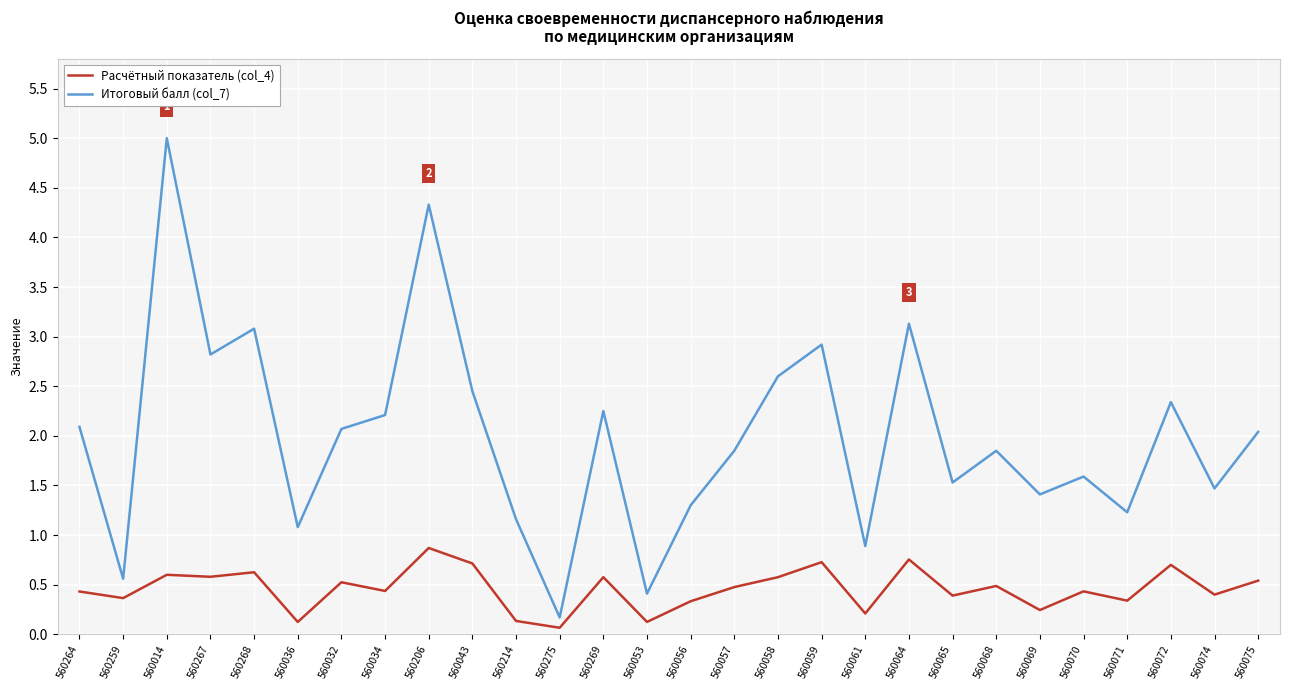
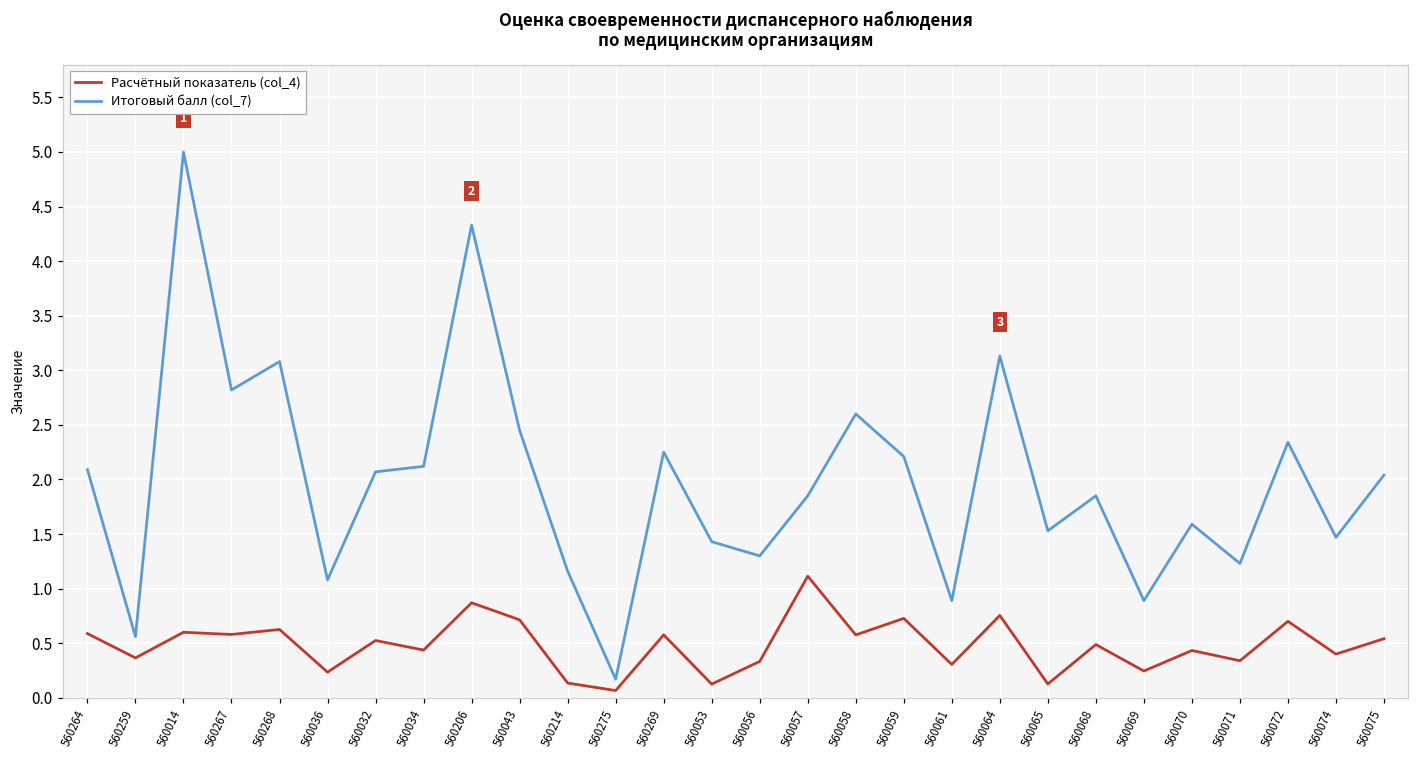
  {
    "Расчётный показатель (col_4)": {
-     "560264": 0.4,
+     "560264": 0.6,
      "560259": 0.4,
      "560014": 0.6,
      "560267": 0.6,
      "560268": 0.6,
-     "560036": 0.1,
+     "560036": 0.2,
      "560032": 0.5,
      "560034": 0.4,
      "560206": 0.9,
      "560043": 0.7,
      "560214": 0.1,
      "560275": 0.1,
      "560269": 0.6,
      "560053": 0.1,
      "560056": 0.3,
-     "560057": 0.5,
+     "560057": 1.1,
      "560058": 0.6,
      "560059": 0.7,
-     "560061": 0.2,
+     "560061": 0.3,
      "560064": 0.8,
-     "560065": 0.4,
+     "560065": 0.1,
      "560068": 0.5,
      "560069": 0.2,
      "560070": 0.4,
      "560071": 0.3,
      "560072": 0.7,
      "560074": 0.4,
      "560075": 0.5
    },
    "Итоговый балл (col_7)": {
      "560264": 2.1,
      "560259": 0.6,
      "560267": 2.8,
      "560268": 3.1,
      "560036": 1.1,
      "560032": 2.1,
-     "560034": 2.2,
+     "560034": 2.1,
      "560043": 2.5,
      "560214": 1.2,
      "560275": 0.2,
      "560269": 2.3,
-     "560053": 0.4,
+     "560053": 1.4,
      "560056": 1.3,
      "560057": 1.9,
      "560058": 2.6,
-     "560059": 2.9,
+     "560059": 2.2,
      "560061": 0.9,
      "560065": 1.5,
      "560068": 1.9,
-     "560069": 1.4,
+     "560069": 0.9,
      "560070": 1.6,
      "560071": 1.2,
      "560072": 2.3,
      "560074": 1.5,
      "560075": 2.0
    }
  }
